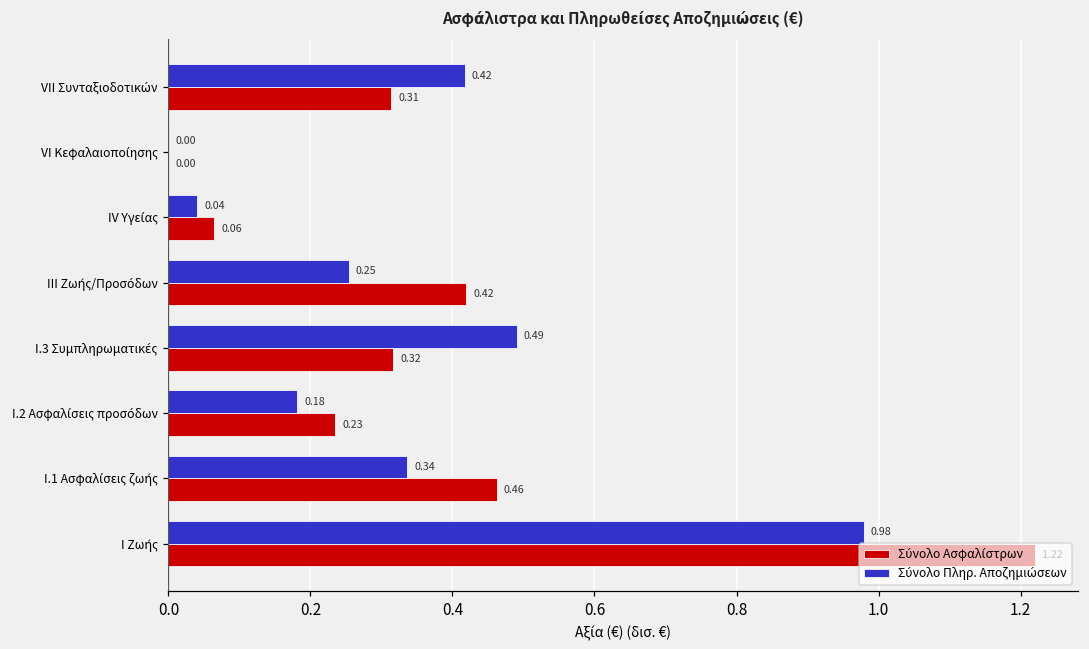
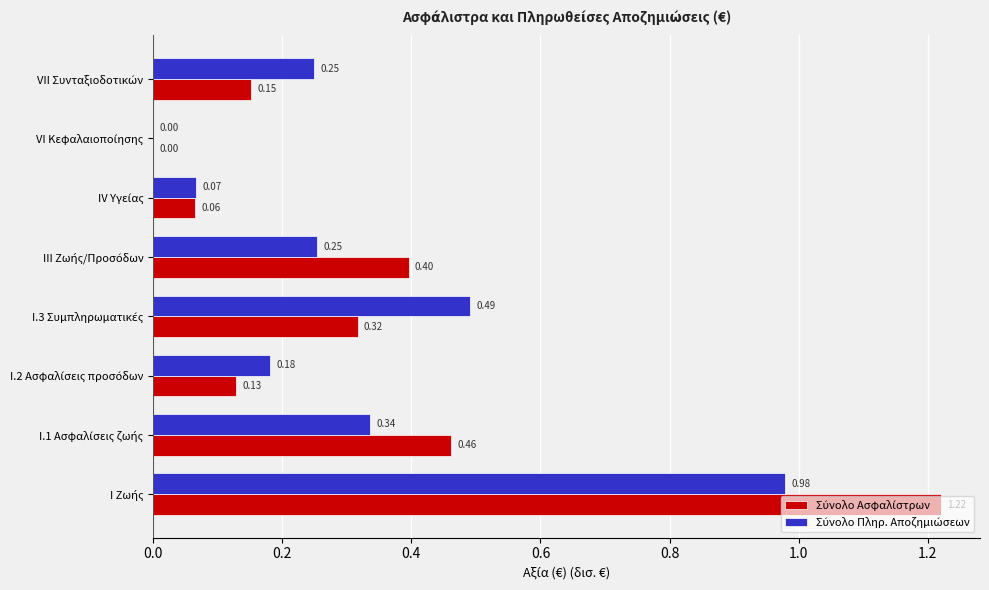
  {
    "Σύνολο Ασφαλίστρων": {
-     "VII Συνταξιοδοτικών": 0.31,
+     "VII Συνταξιοδοτικών": 0.15,
      "VI Κεφαλαιοποίησης": 0.00,
      "IV Υγείας": 0.06,
-     "III Ζωής/Προσόδων": 0.42,
+     "III Ζωής/Προσόδων": 0.40,
      "I.3 Συμπληρωματικές": 0.32,
-     "I.2 Ασφαλίσεις προσόδων": 0.23,
+     "I.2 Ασφαλίσεις προσόδων": 0.13,
      "I.1 Ασφαλίσεις ζωής": 0.46
    },
    "Σύνολο Πληρ. Αποζημιώσεων": {
-     "VII Συνταξιοδοτικών": 0.42,
+     "VII Συνταξιοδοτικών": 0.25,
      "VI Κεφαλαιοποίησης": 0.00,
-     "IV Υγείας": 0.04,
+     "IV Υγείας": 0.07,
      "III Ζωής/Προσόδων": 0.25,
      "I.3 Συμπληρωματικές": 0.49,
      "I.2 Ασφαλίσεις προσόδων": 0.18,
      "I.1 Ασφαλίσεις ζωής": 0.34,
      "I Ζωής": 0.98
    }
  }
